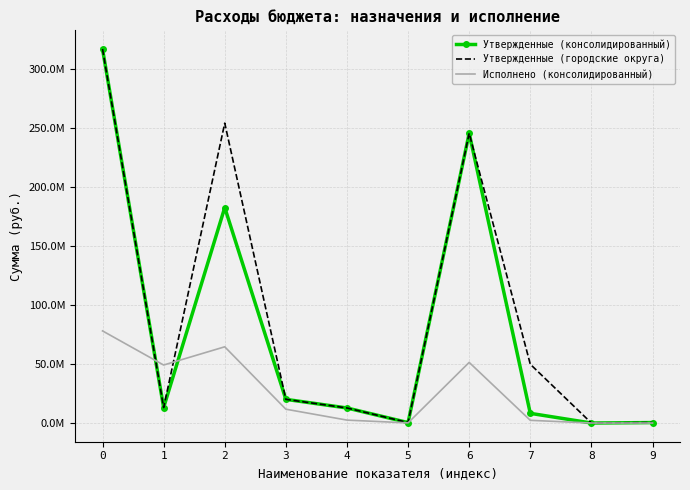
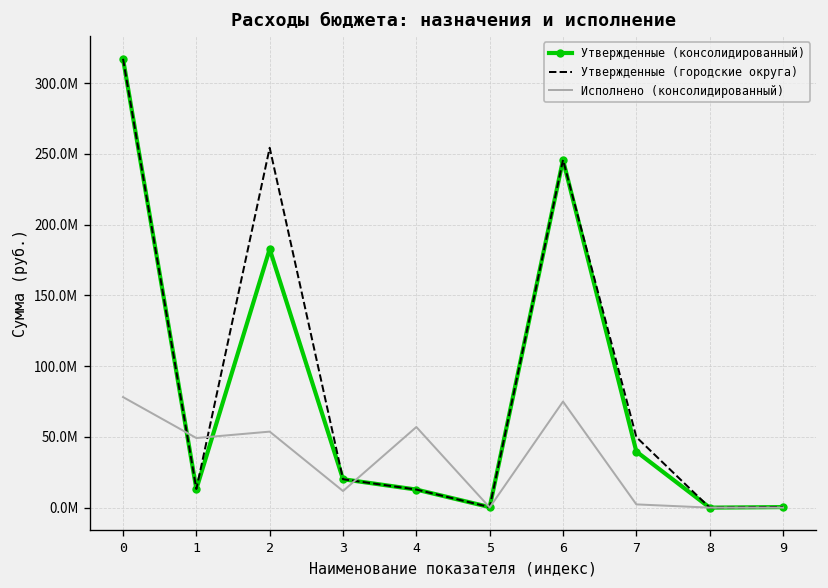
  {
    "Утвержденные (консолидированный)": {
      "2": 183000000,
-     "7": 8000000
+     "7": 40000000
    },
    "Утвержденные (городские округа)": {
      "2": 254000000,
      "7": 50000000
    },
    "Исполнено (консолидированный)": {
      "0": 78000000,
      "1": 49000000,
-     "2": 65000000,
+     "2": 54000000,
      "3": 12000000,
-     "4": 2000000,
-     "6": 51000000,
+     "4": 57000000,
+     "6": 75000000,
      "7": 2000000
    }
  }
